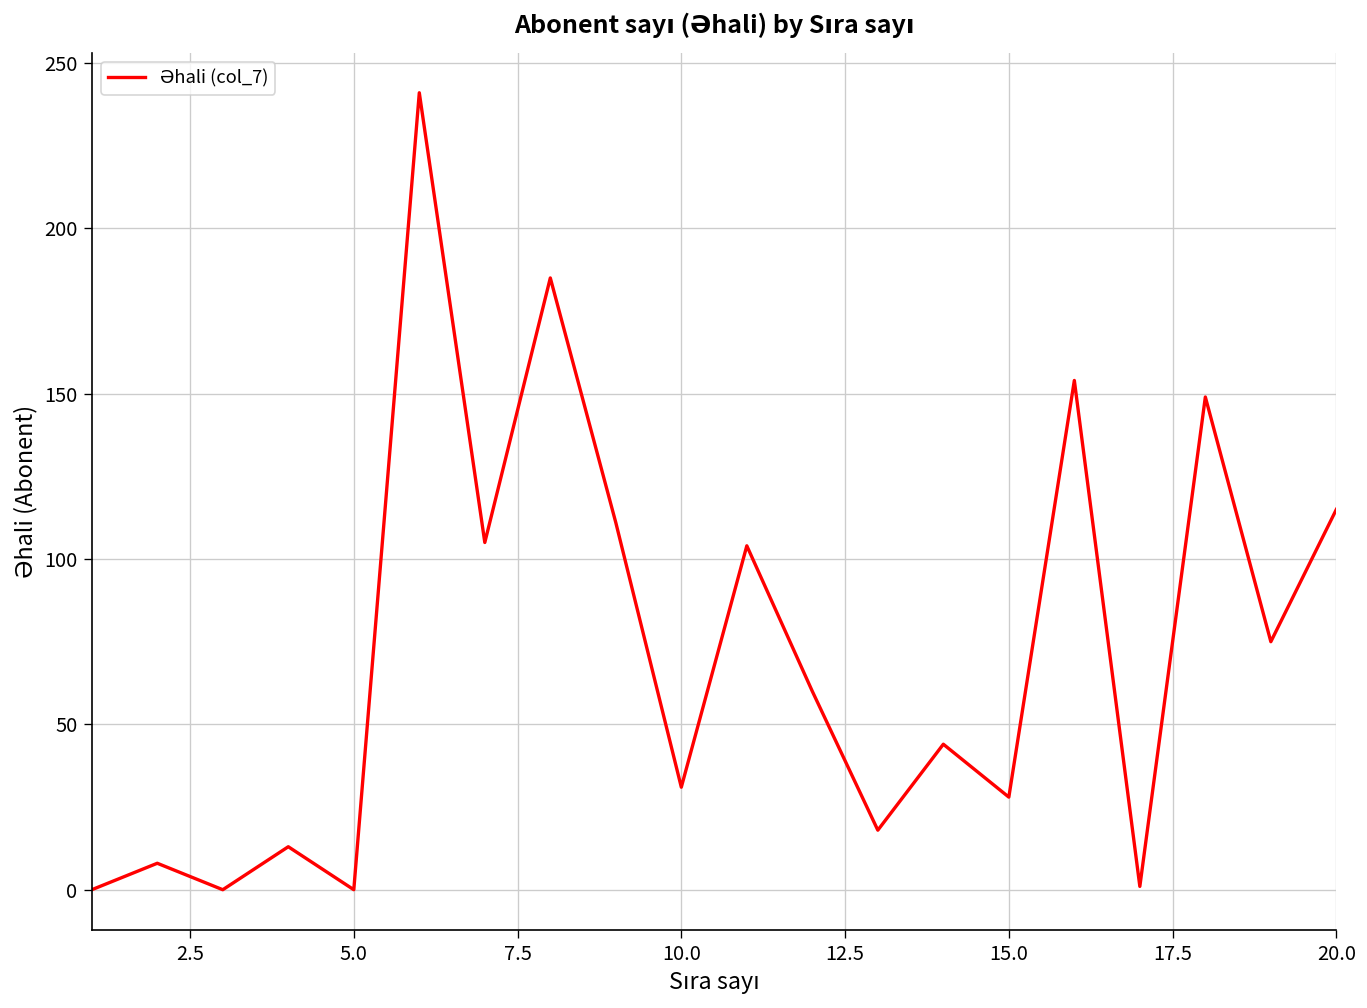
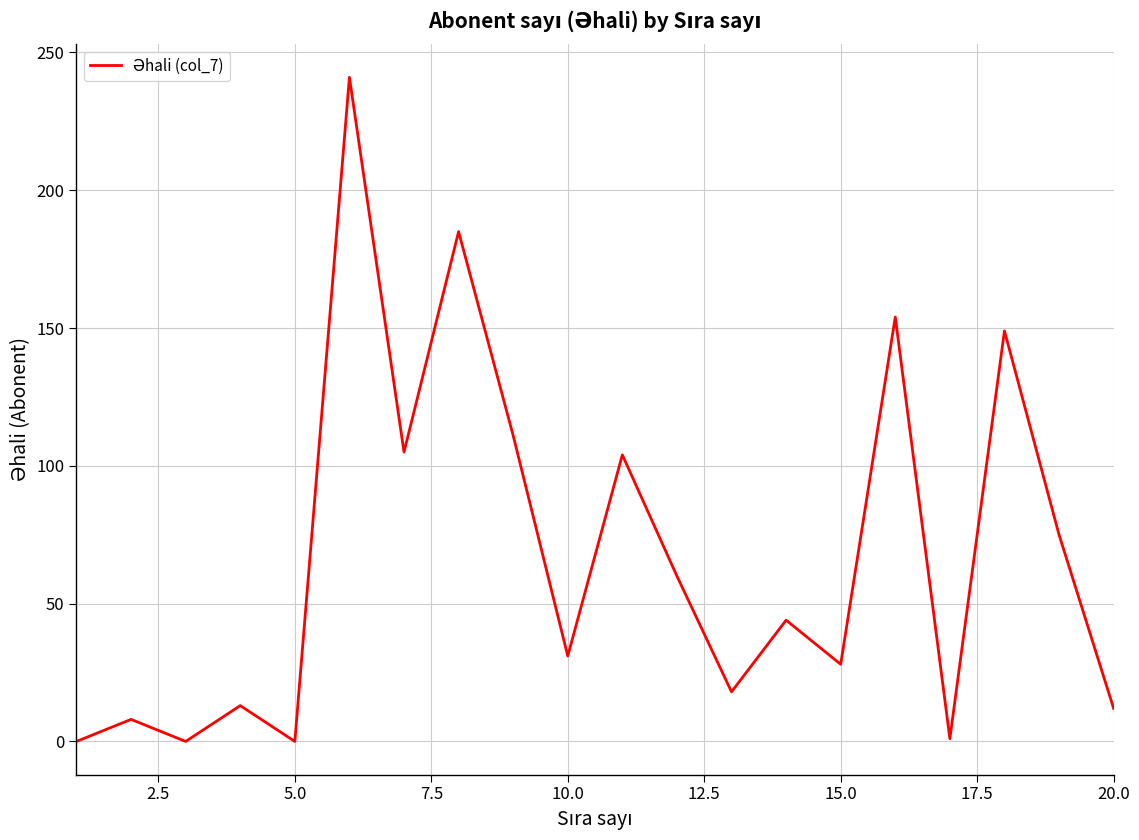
  {
    "5.0": 0,
    "10.0": 31,
    "15.0": 28,
-   "20.0": 115
+   "20.0": 12
  }
